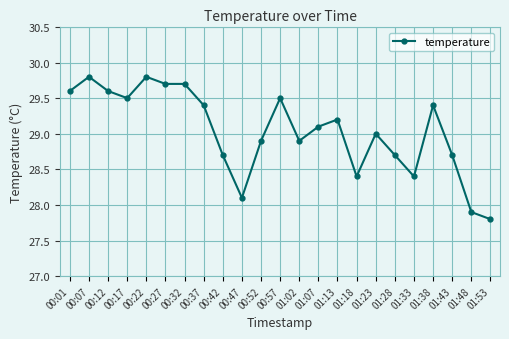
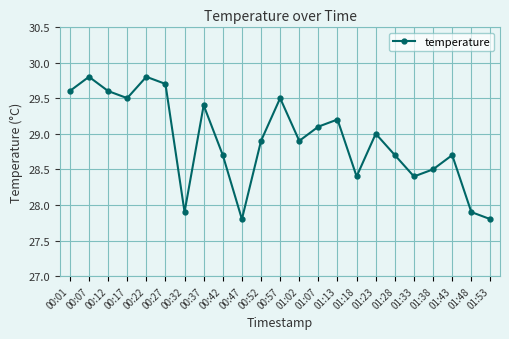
  {
    "00:01": 29.6,
    "00:07": 29.8,
    "00:12": 29.6,
    "00:17": 29.5,
    "00:22": 29.8,
    "00:27": 29.7,
-   "00:32": 29.7,
+   "00:32": 27.9,
    "00:37": 29.4,
    "00:42": 28.7,
-   "00:47": 28.1,
+   "00:47": 27.8,
    "00:52": 28.9,
    "00:57": 29.5,
    "01:02": 28.9,
    "01:07": 29.1,
    "01:13": 29.2,
    "01:18": 28.4,
    "01:23": 29.0,
    "01:28": 28.7,
    "01:33": 28.4,
-   "01:38": 29.4,
+   "01:38": 28.5,
    "01:43": 28.7,
    "01:48": 27.9,
    "01:53": 27.8
  }
